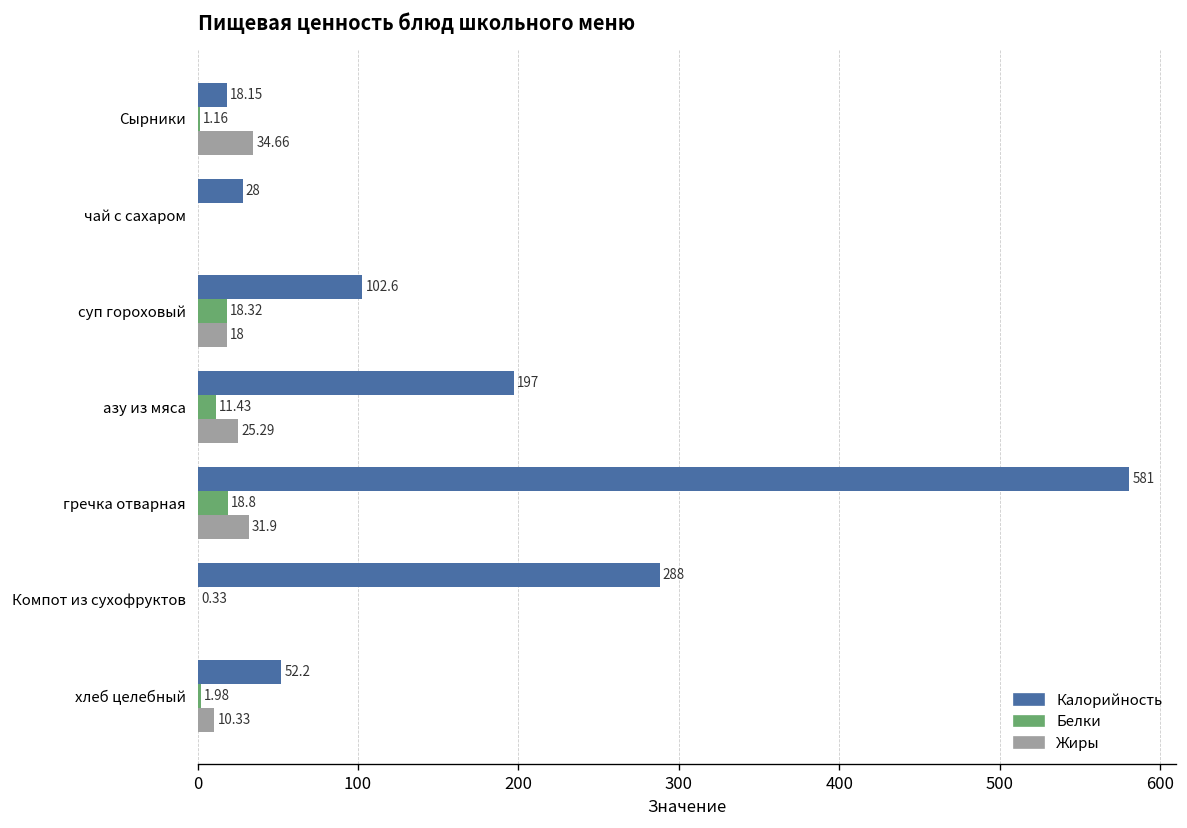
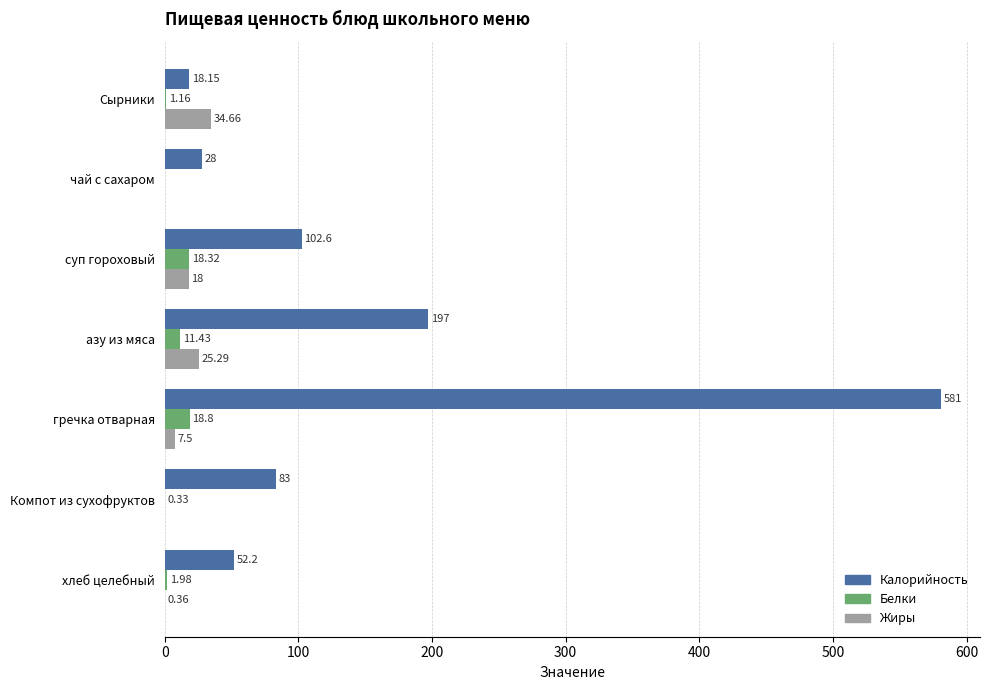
  {
    "Калорийность": {
      "Сырники": 18.15,
      "чай с сахаром": 28,
      "суп гороховый": 102.6,
      "азу из мяса": 197,
      "гречка отварная": 581,
-     "Компот из сухофруктов": 288,
+     "Компот из сухофруктов": 83,
      "хлеб целебный": 52.2
    },
    "Белки": {
      "Сырники": 1.16,
      "суп гороховый": 18.32,
      "азу из мяса": 11.43,
      "гречка отварная": 18.8,
      "Компот из сухофруктов": 0.33,
      "хлеб целебный": 1.98
    },
    "Жиры": {
      "Сырники": 34.66,
      "суп гороховый": 18,
      "азу из мяса": 25.29,
-     "гречка отварная": 31.9,
-     "хлеб целебный": 10.33
+     "гречка отварная": 7.5,
+     "хлеб целебный": 0.36
    }
  }
